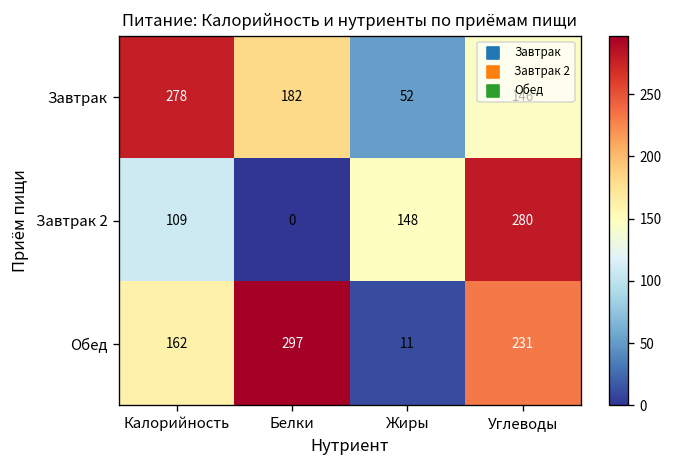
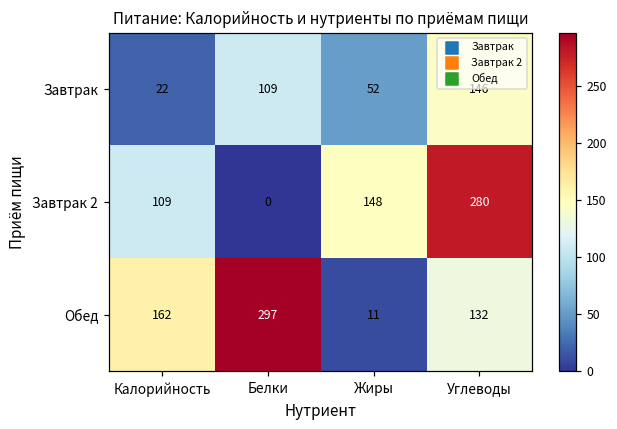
  {
    "Завтрак": {
-     "Калорийность": 278,
-     "Белки": 182,
+     "Калорийность": 22,
+     "Белки": 109,
      "Жиры": 52
    },
    "Завтрак 2": {
      "Калорийность": 109,
      "Белки": 0,
      "Жиры": 148,
      "Углеводы": 280
    },
    "Обед": {
      "Калорийность": 162,
      "Белки": 297,
      "Жиры": 11,
-     "Углеводы": 231
+     "Углеводы": 132
    }
  }
